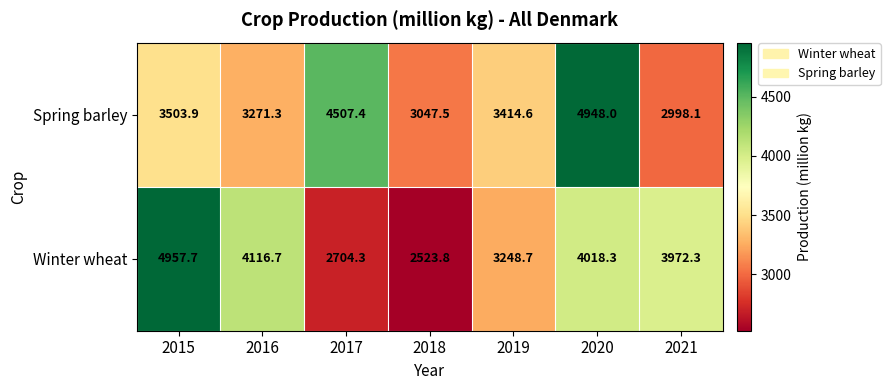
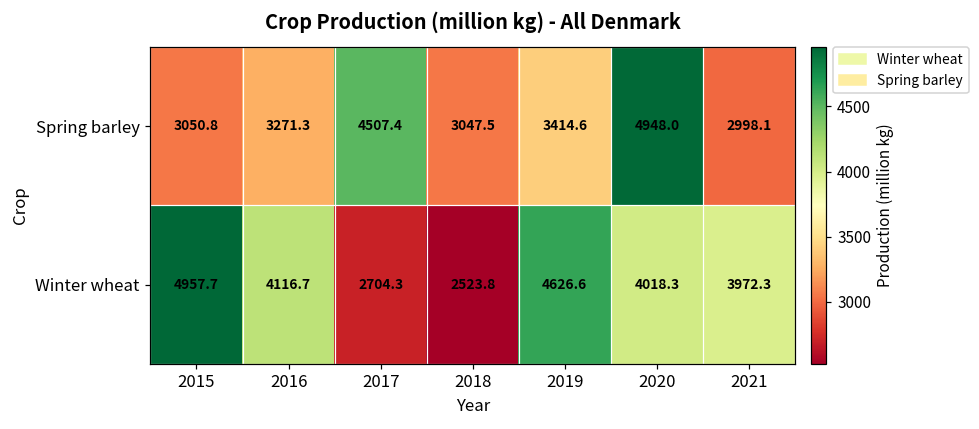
  {
    "Spring barley": {
-     "2015": 3503.9,
+     "2015": 3050.8,
      "2016": 3271.3,
      "2017": 4507.4,
      "2018": 3047.5,
      "2019": 3414.6,
      "2020": 4948.0,
      "2021": 2998.1
    },
    "Winter wheat": {
      "2015": 4957.7,
      "2016": 4116.7,
      "2017": 2704.3,
      "2018": 2523.8,
-     "2019": 3248.7,
+     "2019": 4626.6,
      "2020": 4018.3,
      "2021": 3972.3
    }
  }
